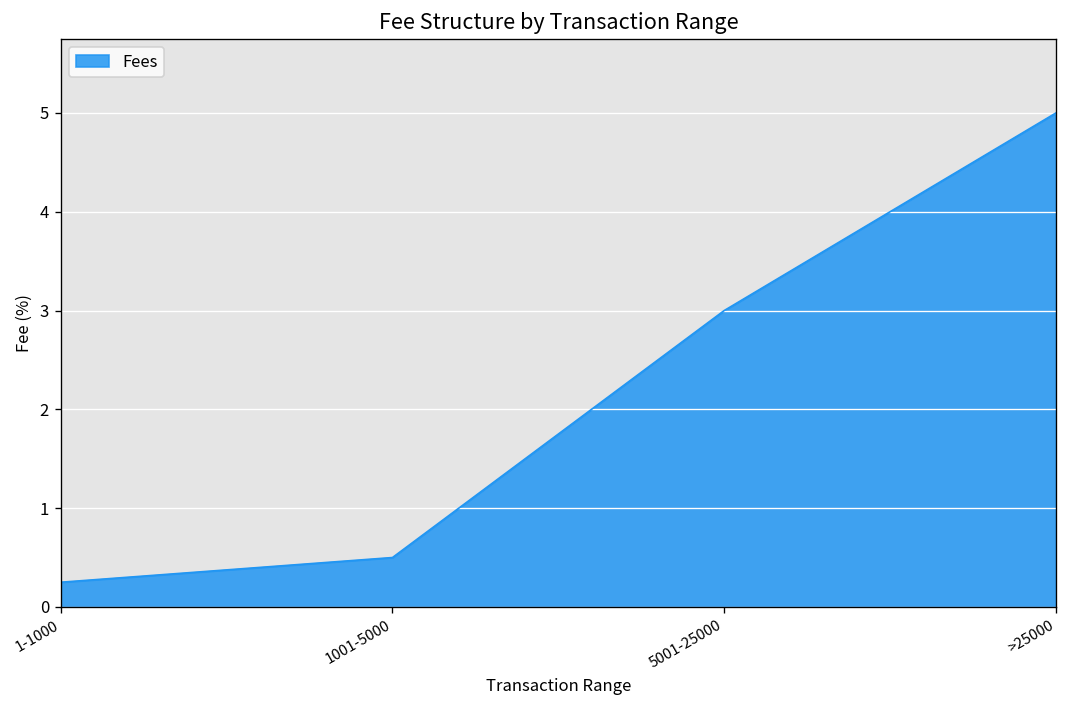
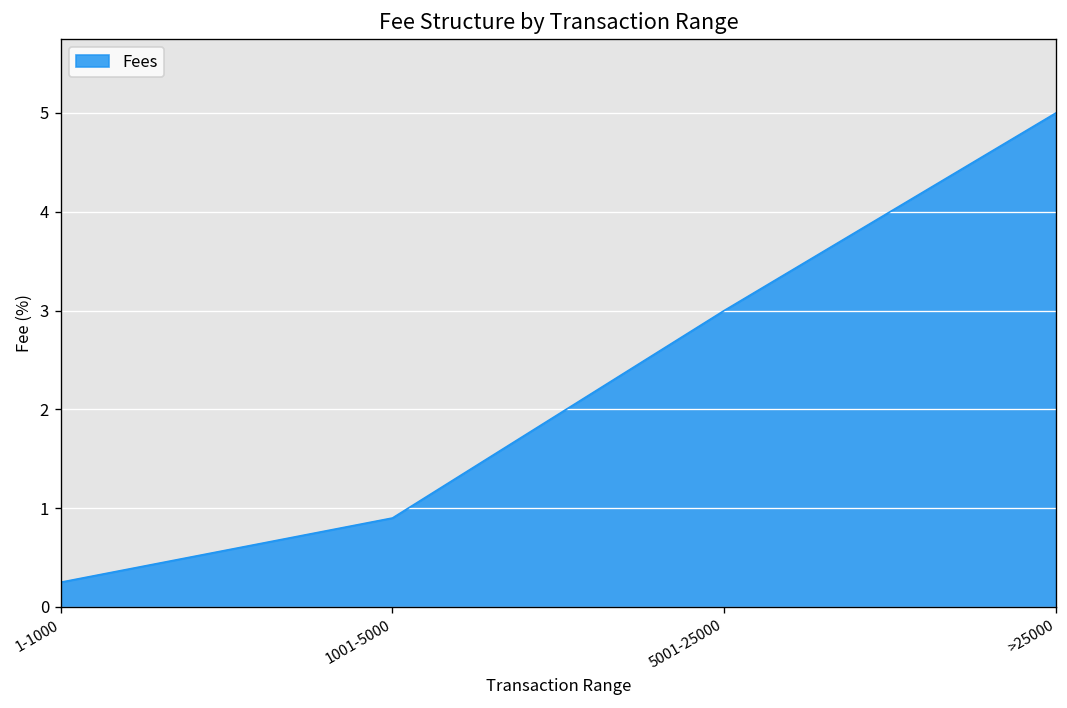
  {
    "1-1000": 0.3,
-   "1001-5000": 0.5,
+   "1001-5000": 0.9,
    "5001-25000": 3.0,
    ">25000": 5.0
  }
